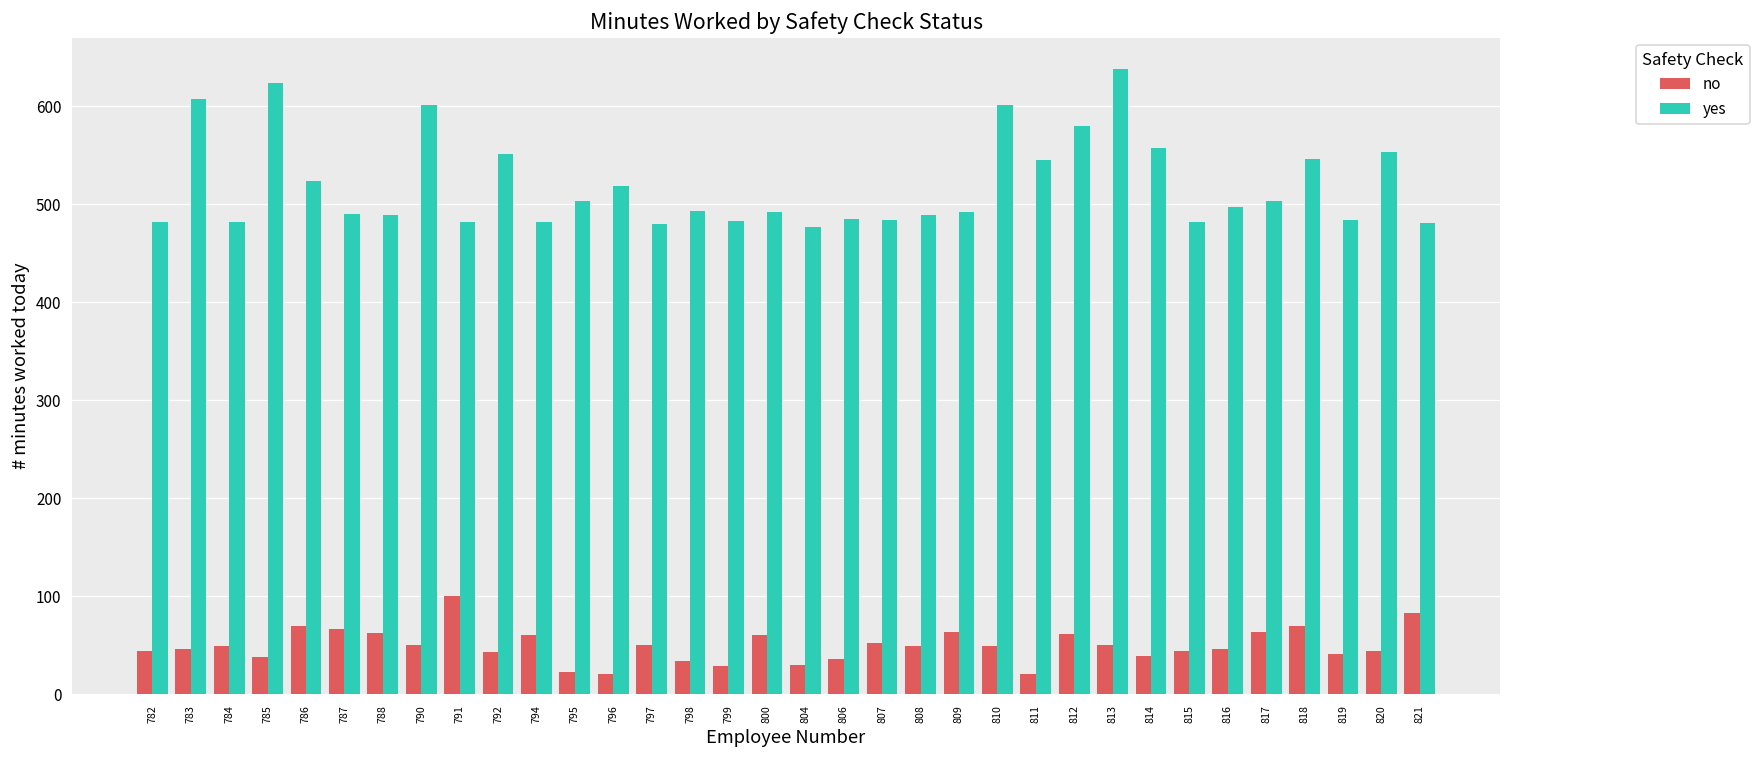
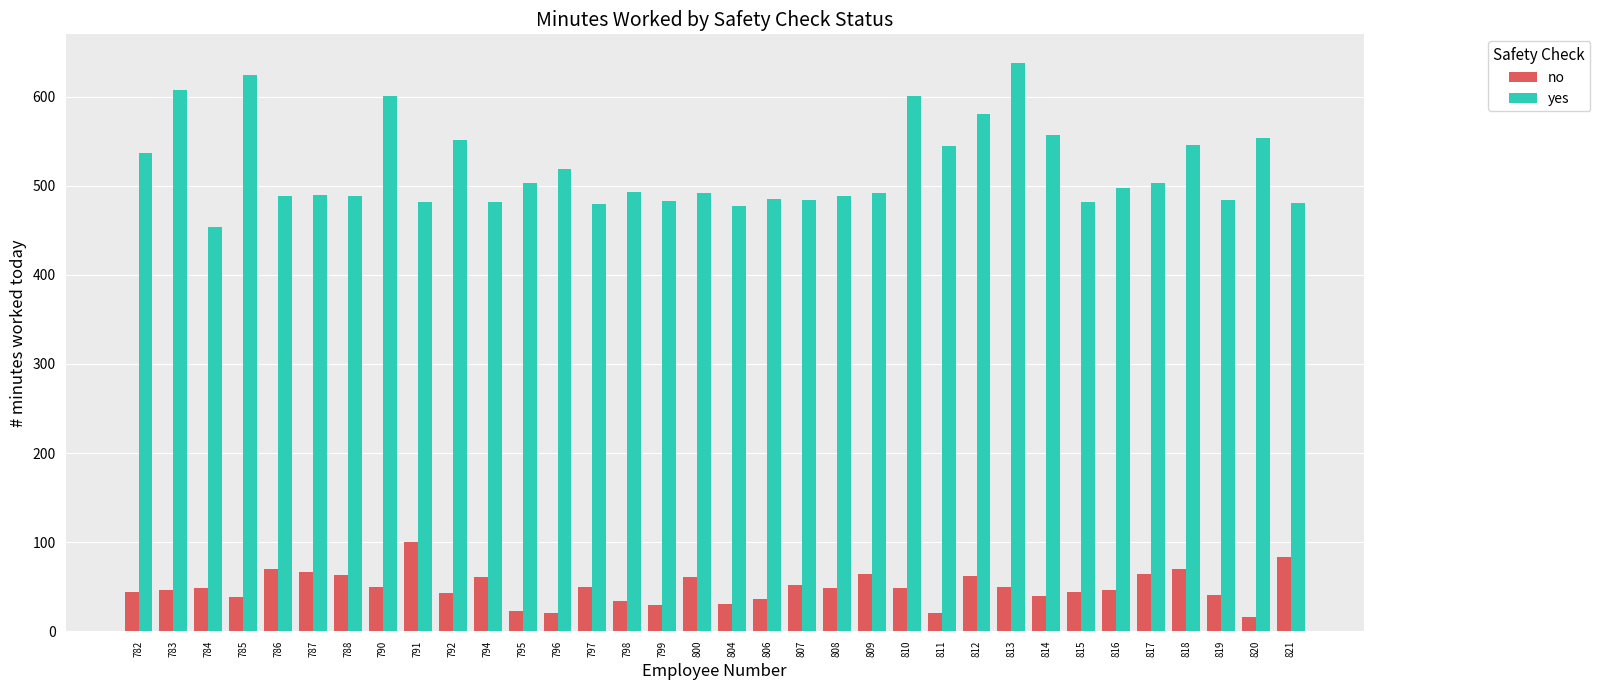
  {
    "no": {
      "782": 40,
      "783": 50,
      "784": 50,
      "785": 40,
      "786": 70,
      "787": 70,
      "788": 60,
      "790": 50,
      "791": 100,
      "792": 40,
      "794": 60,
      "795": 20,
      "796": 20,
      "797": 50,
      "798": 30,
      "799": 30,
      "800": 60,
      "804": 30,
      "806": 40,
      "807": 50,
      "808": 50,
      "809": 60,
      "810": 50,
      "811": 20,
      "812": 60,
      "813": 50,
      "814": 40,
      "815": 40,
      "816": 50,
      "817": 60,
      "818": 70,
      "819": 40,
-     "820": 40,
+     "820": 20,
      "821": 80
    },
    "yes": {
-     "782": 480,
+     "782": 540,
      "783": 610,
-     "784": 480,
+     "784": 450,
      "785": 620,
-     "786": 520,
+     "786": 490,
      "787": 490,
      "788": 490,
      "790": 600,
      "791": 480,
      "792": 550,
      "794": 480,
      "795": 500,
      "796": 520,
      "797": 480,
      "798": 490,
      "799": 480,
      "800": 490,
      "804": 480,
      "806": 490,
      "807": 480,
      "808": 490,
      "809": 490,
      "810": 600,
      "811": 550,
      "812": 580,
      "813": 640,
      "814": 560,
      "815": 480,
      "816": 500,
      "817": 500,
      "818": 550,
      "819": 480,
      "820": 550,
      "821": 480
    }
  }
